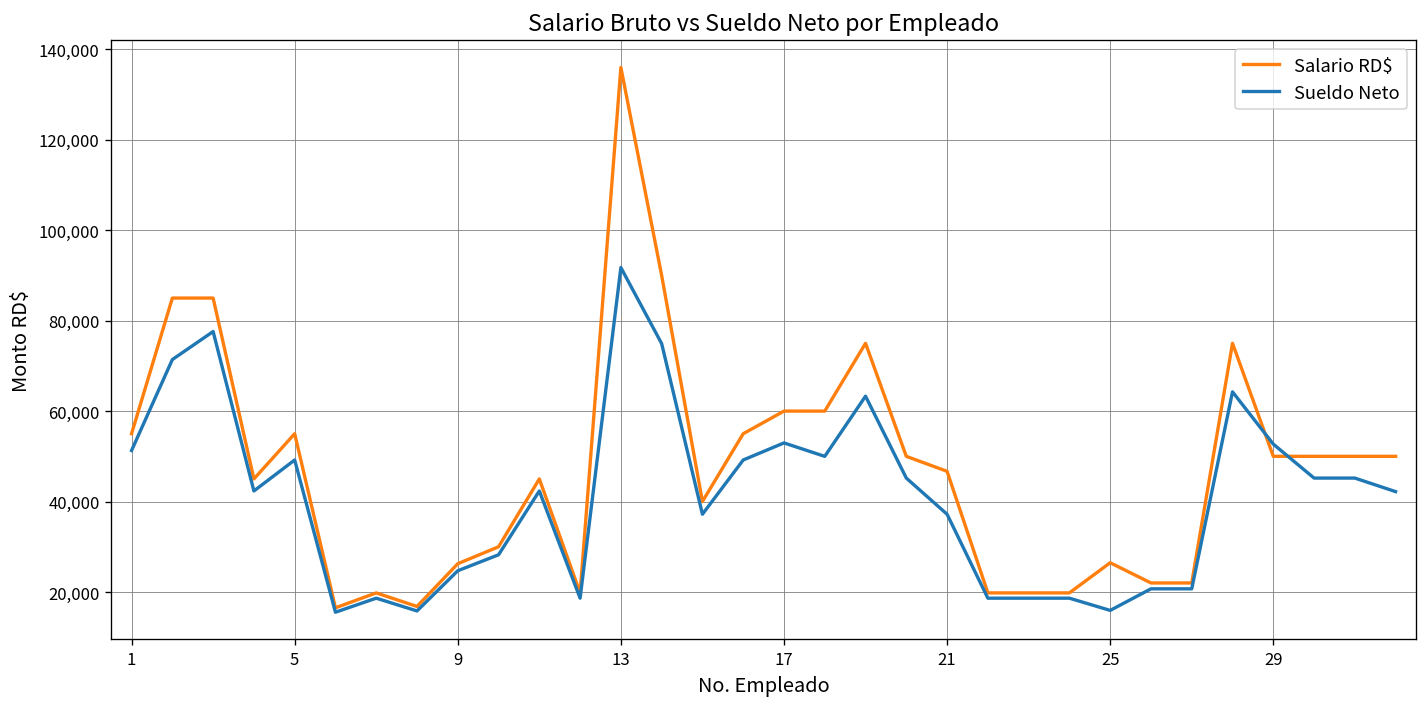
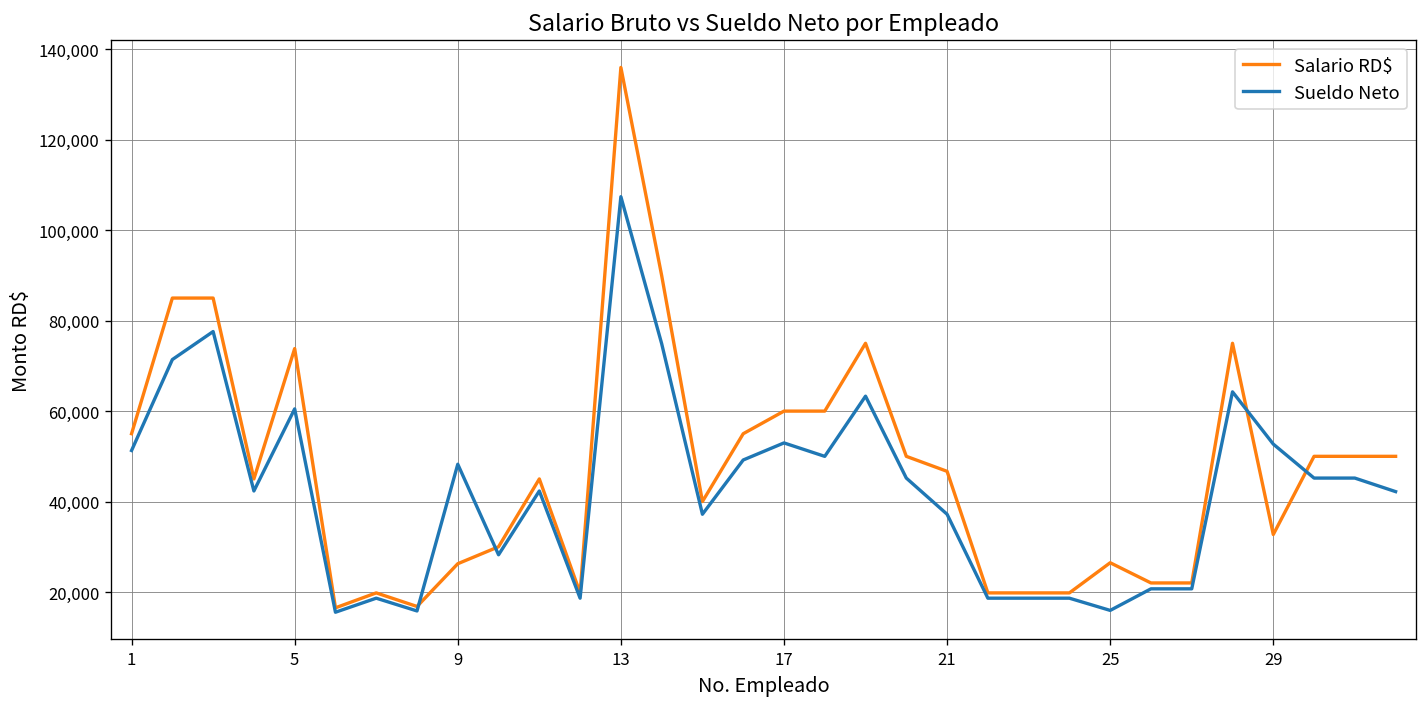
  {
    "Salario RD$": {
      "1": "55,000",
-     "5": "55,000",
+     "5": "74,000",
      "9": "26,000",
      "13": "136,000",
      "17": "60,000",
      "21": "47,000",
      "25": "26,000",
-     "29": "50,000"
+     "29": "33,000"
    },
    "Sueldo Neto": {
      "1": "51,000",
-     "5": "49,000",
-     "9": "25,000",
-     "13": "92,000",
+     "5": "60,000",
+     "9": "48,000",
+     "13": "107,000",
      "17": "53,000",
      "21": "37,000",
      "25": "16,000",
      "29": "53,000"
    }
  }
